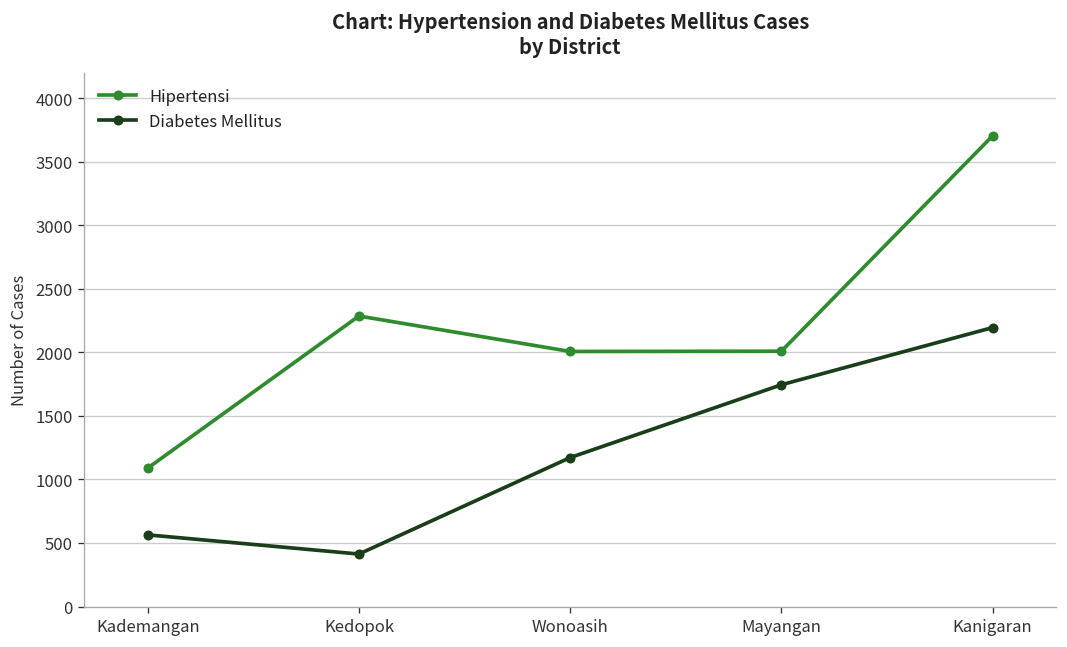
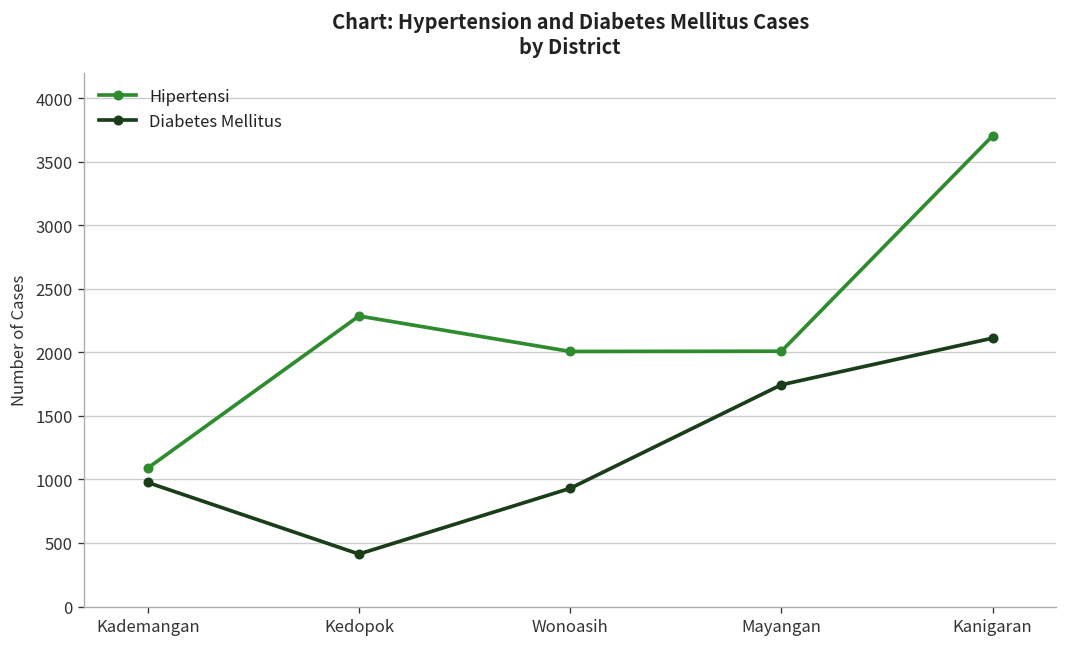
  {
    "Hipertensi": {
      "Kademangan": 1090,
      "Kedopok": 2290,
      "Wonoasih": 2010,
      "Mayangan": 2010,
      "Kanigaran": 3700
    },
    "Diabetes Mellitus": {
-     "Kademangan": 560,
+     "Kademangan": 980,
      "Kedopok": 410,
-     "Wonoasih": 1170,
+     "Wonoasih": 930,
      "Mayangan": 1750,
-     "Kanigaran": 2200
+     "Kanigaran": 2110
    }
  }
